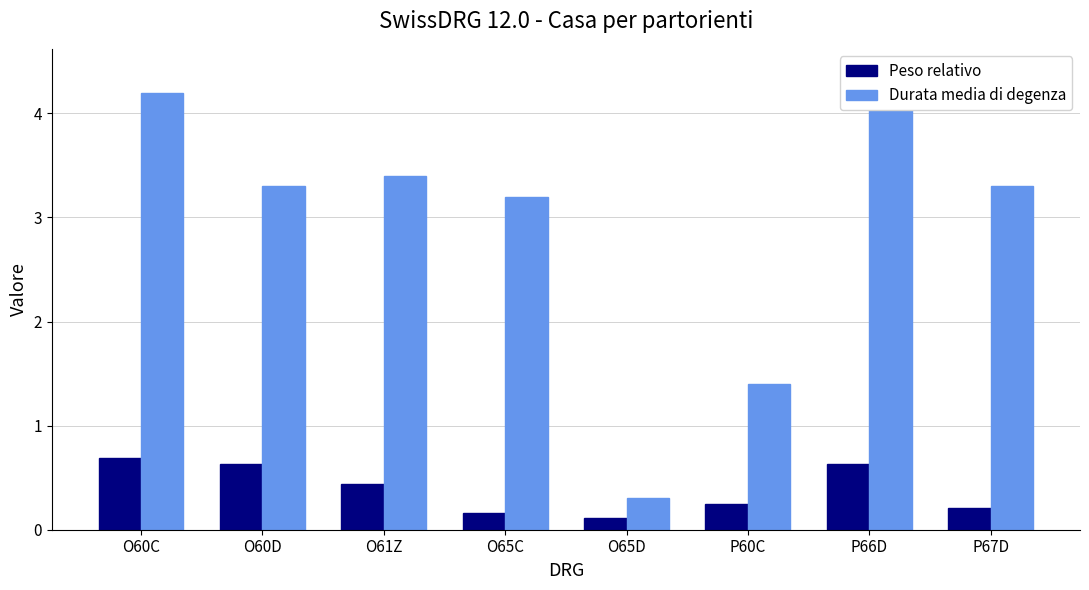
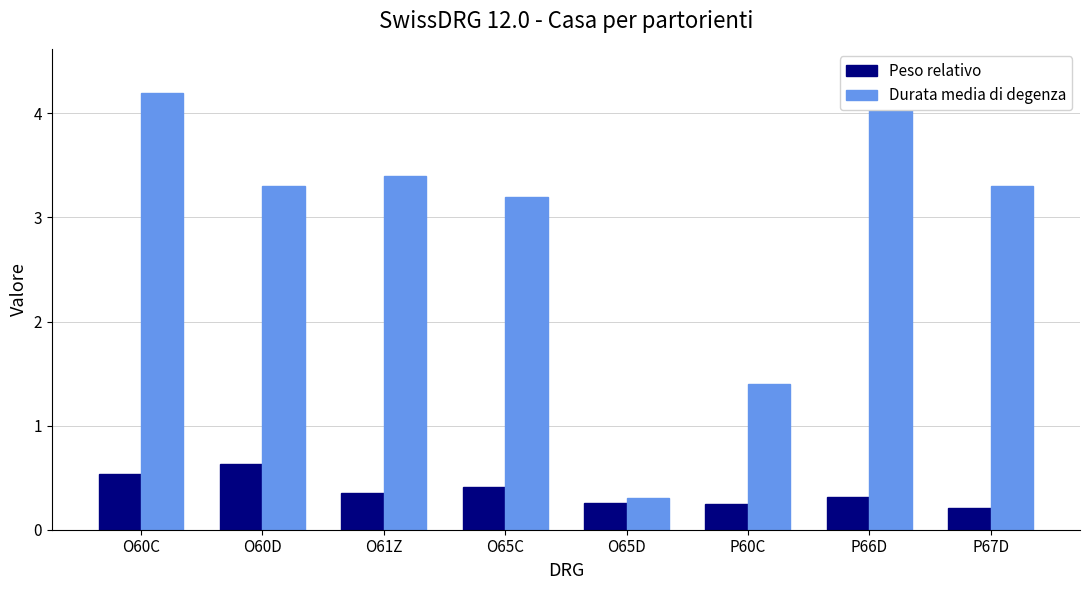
  {
    "Peso relativo": {
-     "O60C": 0.69,
+     "O60C": 0.53,
      "O60D": 0.63,
-     "O61Z": 0.44,
-     "O65C": 0.16,
-     "O65D": 0.11,
+     "O61Z": 0.36,
+     "O65C": 0.41,
+     "O65D": 0.26,
      "P60C": 0.25,
-     "P66D": 0.63,
+     "P66D": 0.31,
      "P67D": 0.21
    },
    "Durata media di degenza": {
      "O60C": 4.20,
      "O60D": 3.30,
      "O61Z": 3.40,
      "O65C": 3.20,
      "O65D": 0.30,
      "P60C": 1.40,
      "P67D": 3.30
    }
  }
